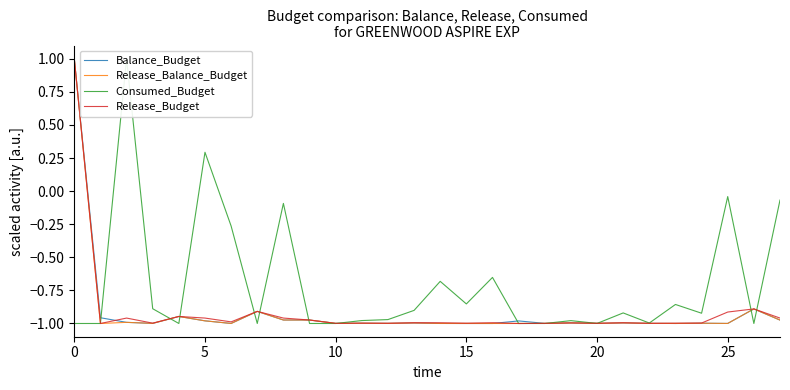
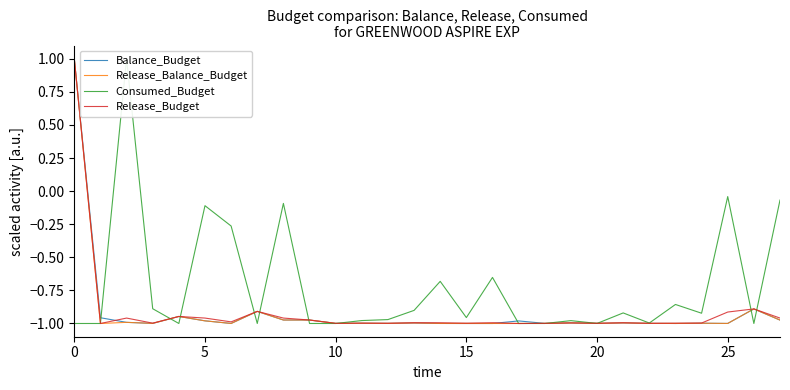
  {
    "Consumed_Budget": {
      "0": -1.00,
-     "5": 0.29,
-     "15": -0.85,
+     "5": -0.11,
+     "15": -0.96,
      "25": -0.04
    },
    "Release_Budget": {
      "5": -0.96,
      "25": -0.91
    }
  }
